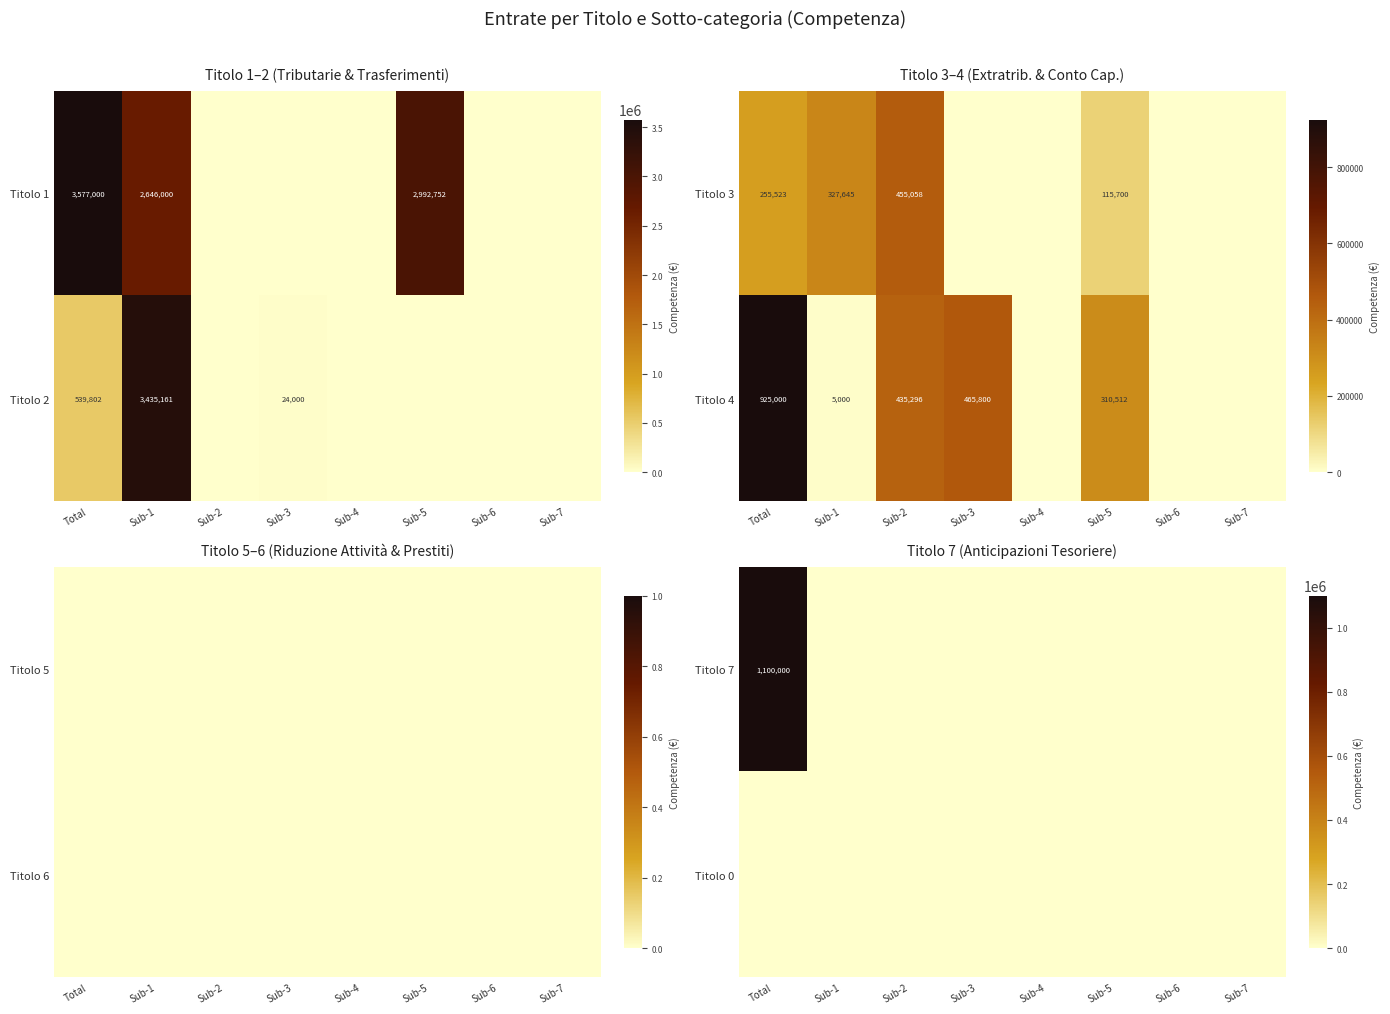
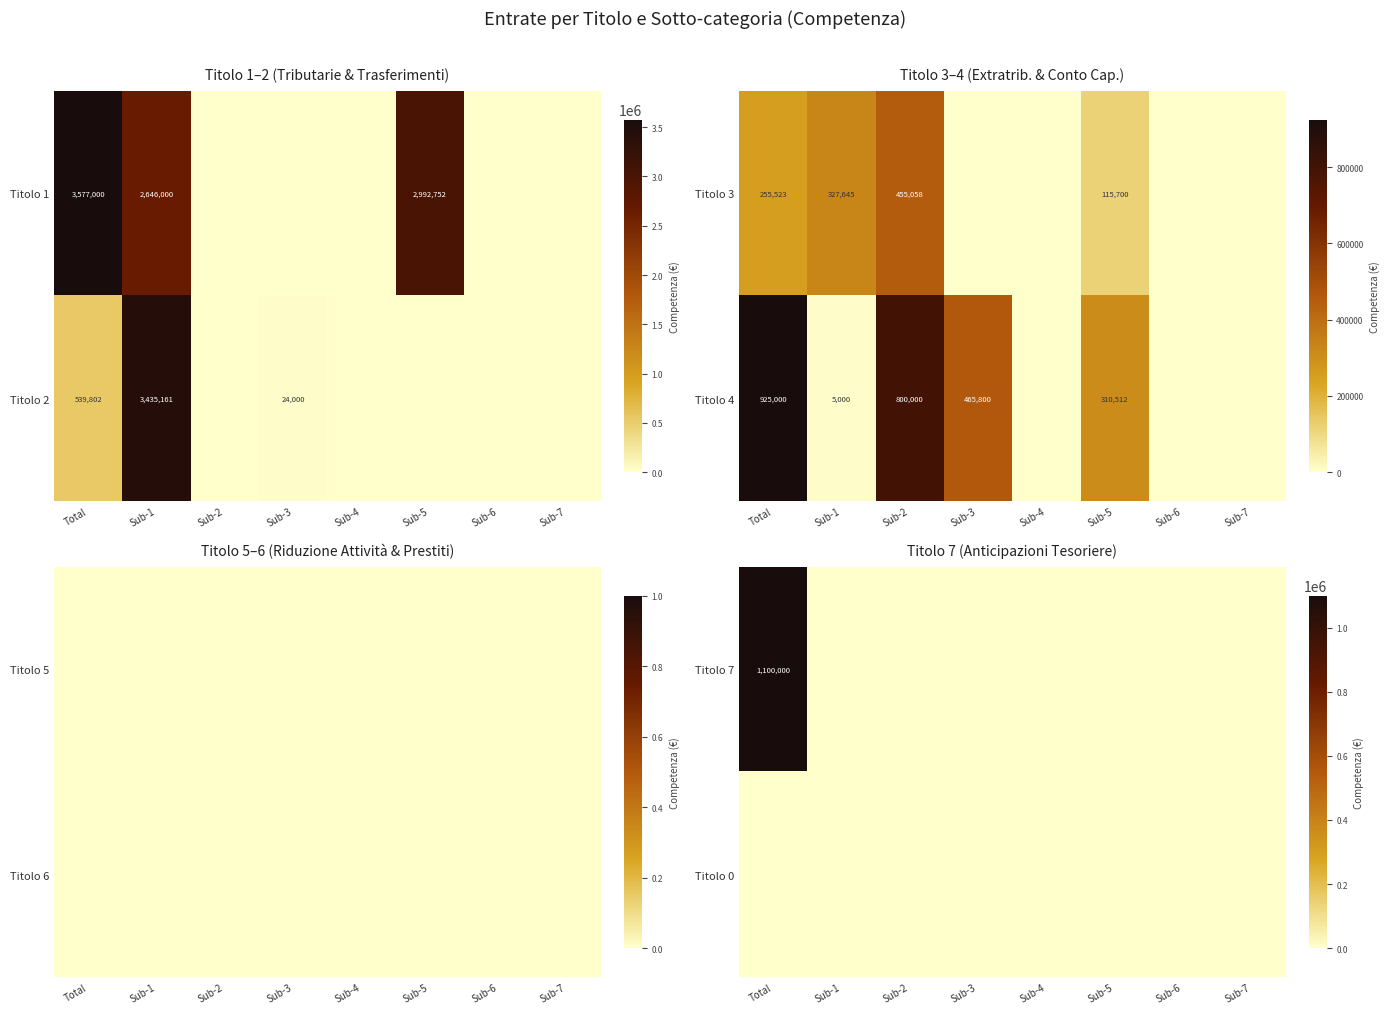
  {
    "Titolo 1–2 (Tributarie & Trasferimenti)": {
      "Titolo 1": {
        "Total": "3,577,000",
        "Sub-1": "2,646,000",
        "Sub-5": "2,992,752"
      },
      "Titolo 2": {
        "Total": "539,802",
        "Sub-1": "3,435,161",
        "Sub-3": "24,000"
      }
    },
    "Titolo 3–4 (Extratrib. & Conto Cap.)": {
      "Titolo 3": {
        "Total": "255,523",
        "Sub-1": "327,645",
        "Sub-2": "455,058",
        "Sub-5": "115,700"
      },
      "Titolo 4": {
        "Total": "925,000",
        "Sub-1": "5,000",
-       "Sub-2": "435,296",
+       "Sub-2": "800,000",
        "Sub-3": "465,800",
        "Sub-5": "310,512"
      }
    },
    "Titolo 7 (Anticipazioni Tesoriere)": {
      "Titolo 7": {
        "Total": "1,100,000"
      }
    }
  }
